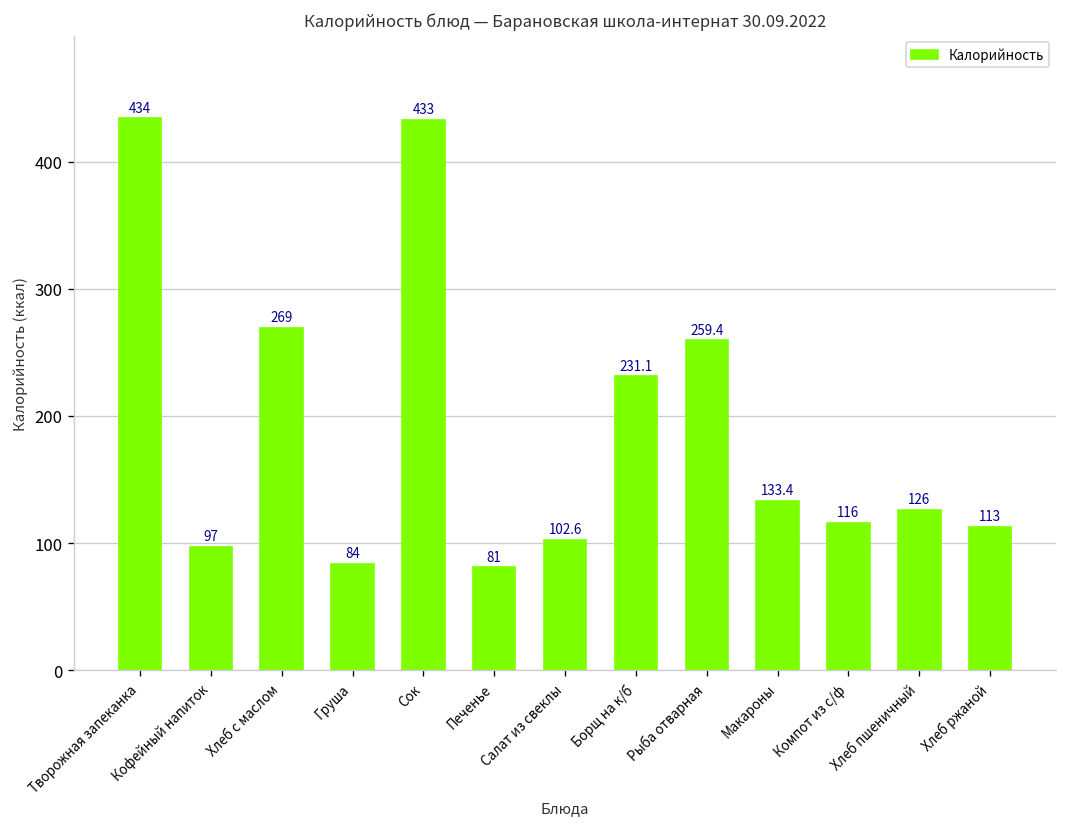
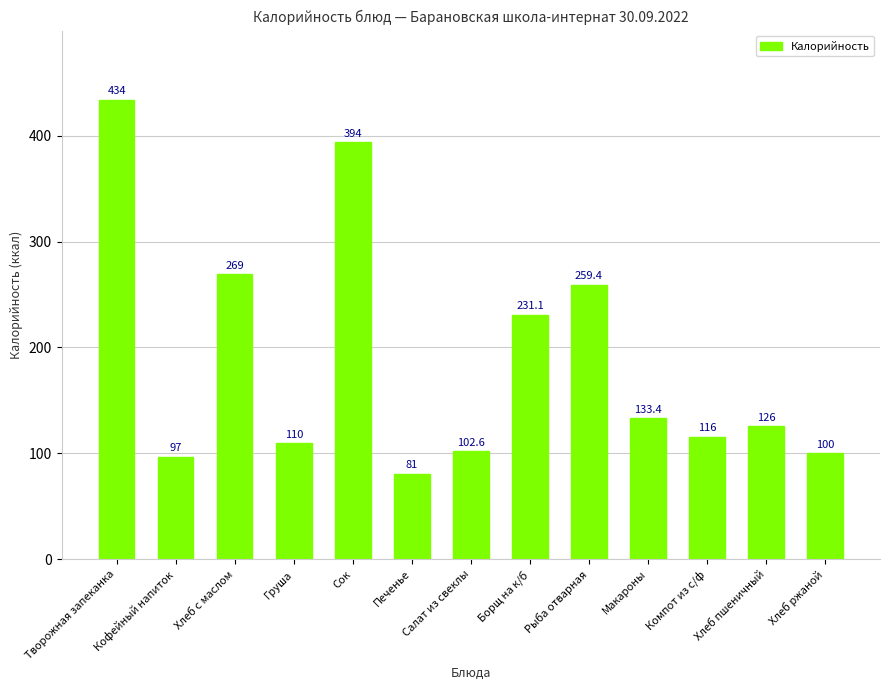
  {
    "Творожная запеканка": 434,
    "Кофейный напиток": 97,
    "Хлеб с маслом": 269,
-   "Груша": 84,
-   "Сок": 433,
+   "Груша": 110,
+   "Сок": 394,
    "Печенье": 81,
    "Салат из свеклы": 102.6,
    "Борщ на к/б": 231.1,
    "Рыба отварная": 259.4,
    "Макароны": 133.4,
    "Компот из с/ф": 116,
    "Хлеб пшеничный": 126,
-   "Хлеб ржаной": 113
+   "Хлеб ржаной": 100
  }
